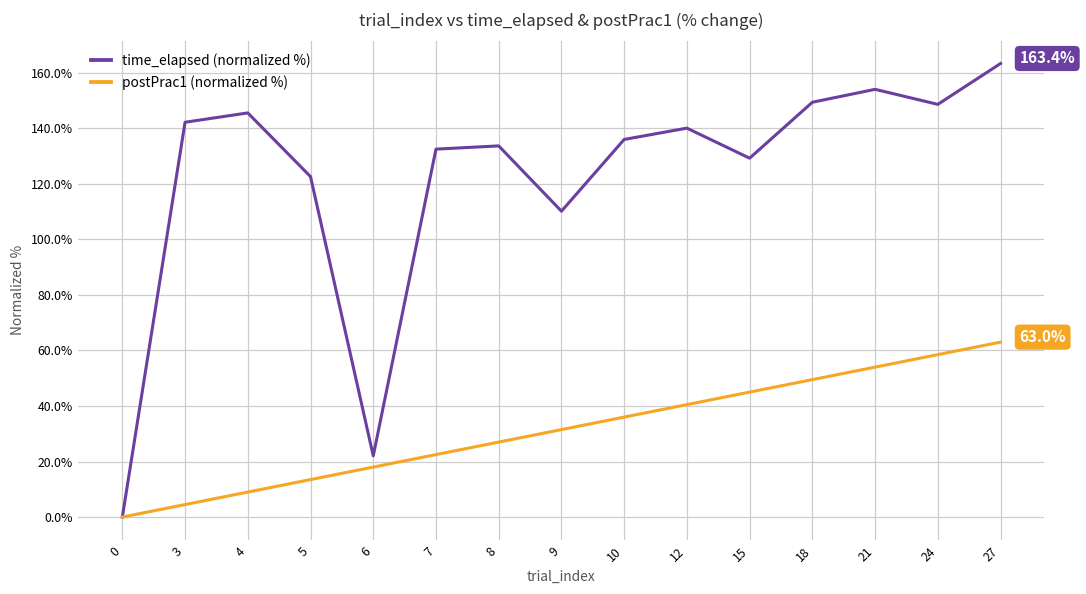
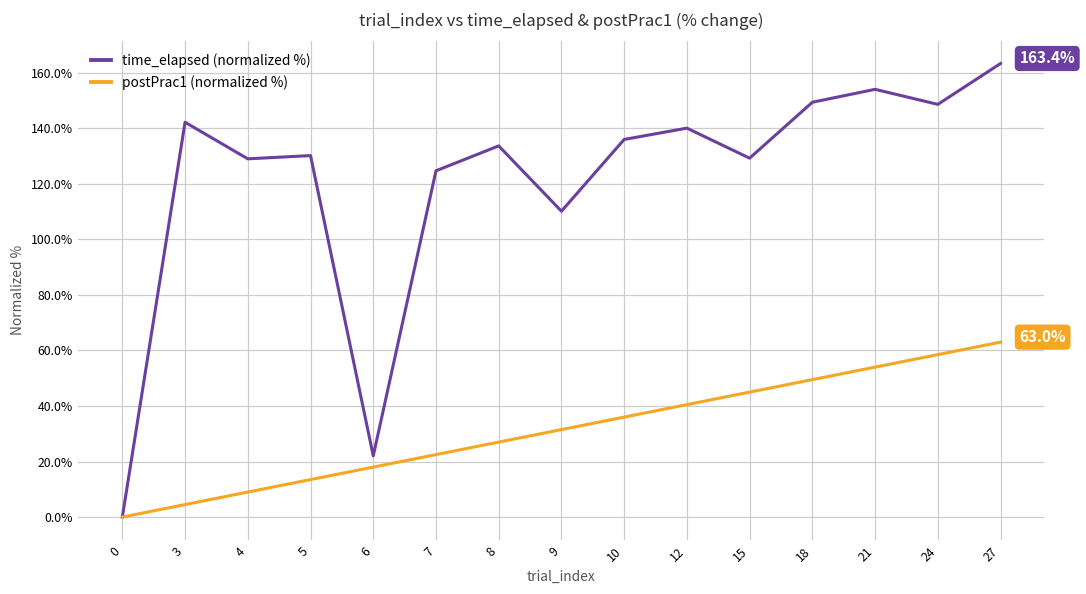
  {
    "time_elapsed (normalized %)": {
      "3": "142%",
-     "4": "146%",
-     "5": "123%",
+     "4": "129%",
+     "5": "130%",
      "6": "22%",
-     "7": "133%",
+     "7": "125%",
      "8": "134%",
      "9": "110%",
      "10": "136%",
      "12": "140%",
      "15": "129%",
      "18": "149%",
      "21": "154%",
      "24": "149%"
    },
    "postPrac1 (normalized %)": {
      "3": "5%",
      "4": "9%",
      "5": "14%",
      "6": "18%",
      "7": "23%",
      "8": "27%",
      "9": "32%",
      "10": "36%",
      "12": "41%",
      "15": "45%",
      "18": "50%",
      "21": "54%",
      "24": "59%"
    }
  }
